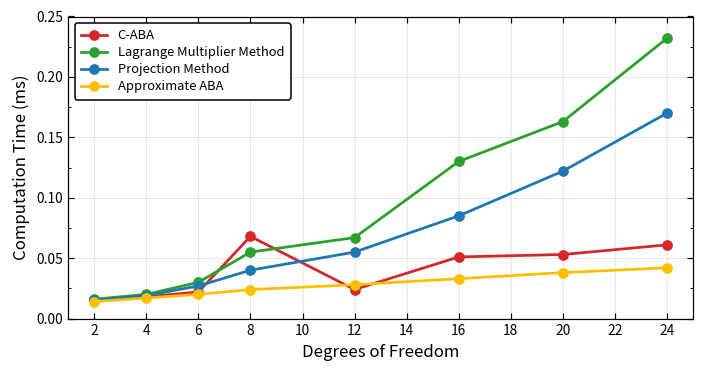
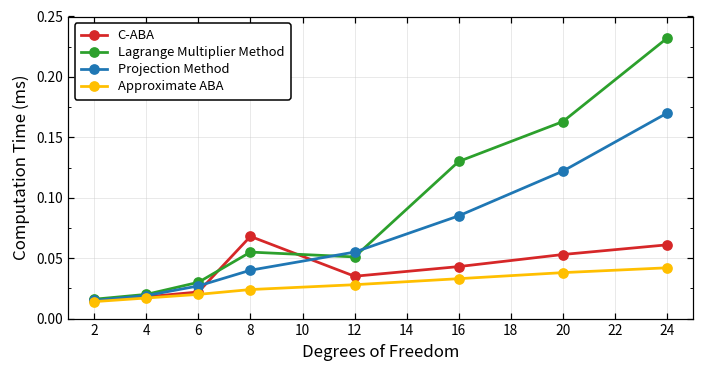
  {
    "C-ABA": {
      "8": 0.068,
-     "12": 0.024,
-     "16": 0.051,
+     "12": 0.035,
+     "16": 0.043,
      "20": 0.053,
      "24": 0.061
    },
    "Lagrange Multiplier Method": {
      "6": 0.030,
      "8": 0.055,
-     "12": 0.067,
+     "12": 0.051,
      "16": 0.130,
      "20": 0.163,
      "24": 0.232
    },
    "Projection Method": {
      "6": 0.027,
      "8": 0.040,
      "12": 0.055,
      "16": 0.085,
      "20": 0.122,
      "24": 0.170
    },
    "Approximate ABA": {
      "8": 0.024,
      "12": 0.028,
      "16": 0.033,
      "20": 0.038,
      "24": 0.042
    }
  }
